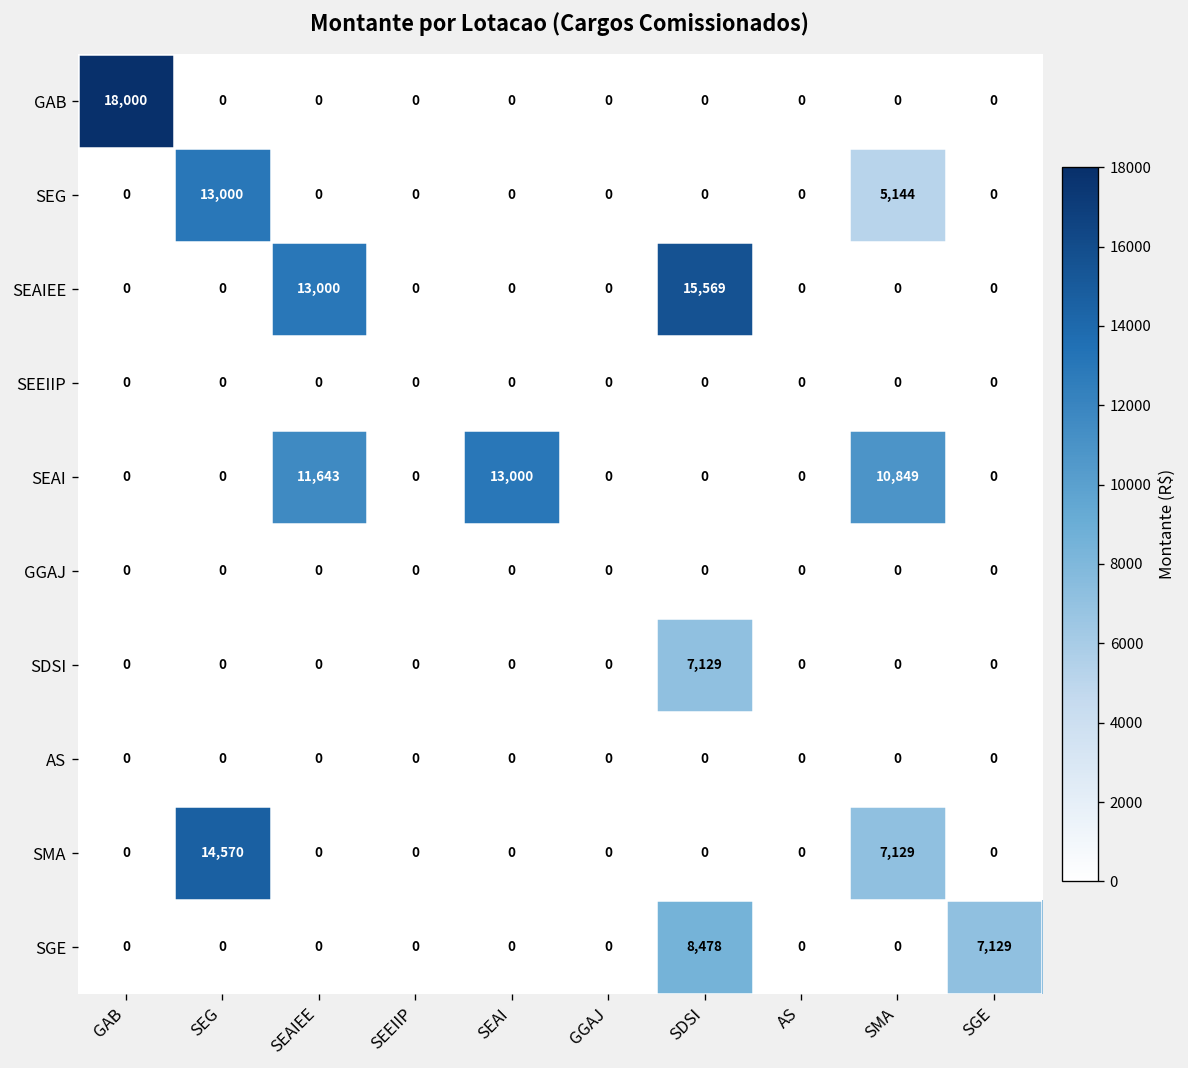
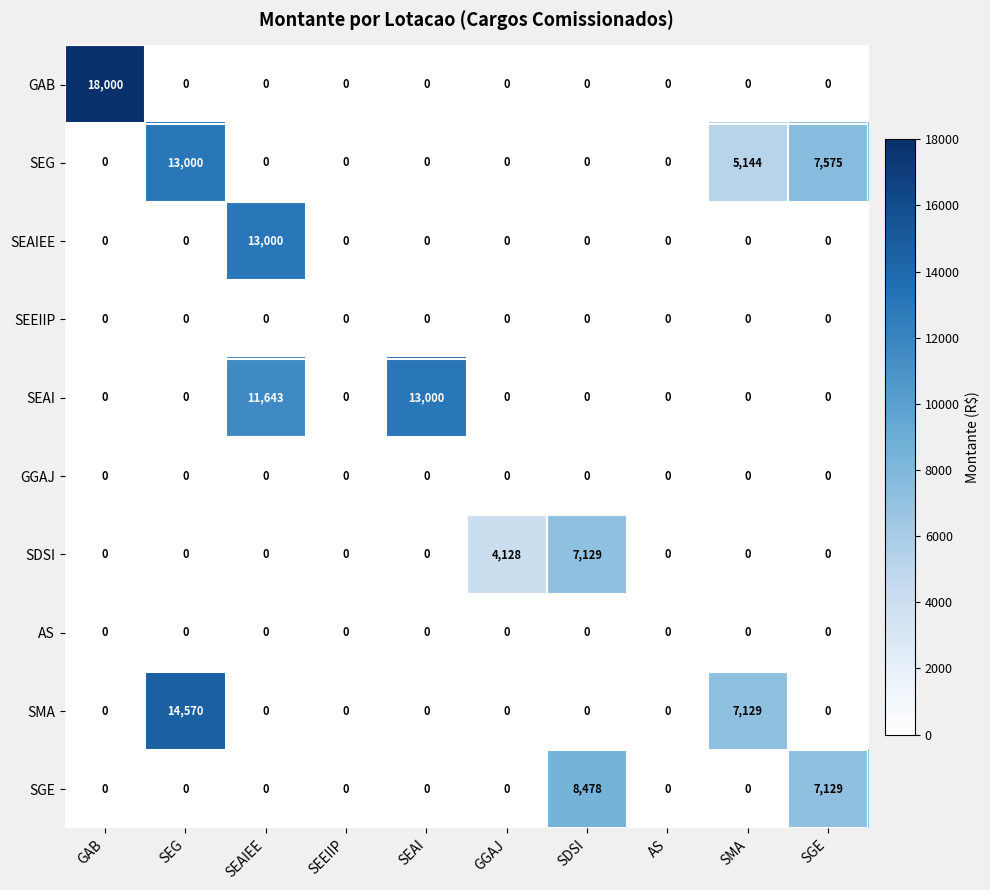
  {
    "GAB": {
      "GAB": "18,000",
      "SEG": "0",
      "SEAIEE": "0",
      "SEEIIP": "0",
      "SEAI": "0",
      "GGAJ": "0",
      "SDSI": "0",
      "AS": "0",
      "SMA": "0",
      "SGE": "0"
    },
    "SEG": {
      "GAB": "0",
      "SEG": "13,000",
      "SEAIEE": "0",
      "SEEIIP": "0",
      "SEAI": "0",
      "GGAJ": "0",
      "SDSI": "0",
      "AS": "0",
      "SMA": "5,144",
-     "SGE": "0"
+     "SGE": "7,575"
    },
    "SEAIEE": {
      "GAB": "0",
      "SEG": "0",
      "SEAIEE": "13,000",
      "SEEIIP": "0",
      "SEAI": "0",
      "GGAJ": "0",
-     "SDSI": "15,569",
+     "SDSI": "0",
      "AS": "0",
      "SMA": "0",
      "SGE": "0"
    },
    "SEEIIP": {
      "GAB": "0",
      "SEG": "0",
      "SEAIEE": "0",
      "SEEIIP": "0",
      "SEAI": "0",
      "GGAJ": "0",
      "SDSI": "0",
      "AS": "0",
      "SMA": "0",
      "SGE": "0"
    },
    "SEAI": {
      "GAB": "0",
      "SEG": "0",
      "SEAIEE": "11,643",
      "SEEIIP": "0",
      "SEAI": "13,000",
      "GGAJ": "0",
      "SDSI": "0",
      "AS": "0",
-     "SMA": "10,849",
+     "SMA": "0",
      "SGE": "0"
    },
    "GGAJ": {
      "GAB": "0",
      "SEG": "0",
      "SEAIEE": "0",
      "SEEIIP": "0",
      "SEAI": "0",
      "GGAJ": "0",
      "SDSI": "0",
      "AS": "0",
      "SMA": "0",
      "SGE": "0"
    },
    "SDSI": {
      "GAB": "0",
      "SEG": "0",
      "SEAIEE": "0",
      "SEEIIP": "0",
      "SEAI": "0",
-     "GGAJ": "0",
+     "GGAJ": "4,128",
      "SDSI": "7,129",
      "AS": "0",
      "SMA": "0",
      "SGE": "0"
    },
    "AS": {
      "GAB": "0",
      "SEG": "0",
      "SEAIEE": "0",
      "SEEIIP": "0",
      "SEAI": "0",
      "GGAJ": "0",
      "SDSI": "0",
      "AS": "0",
      "SMA": "0",
      "SGE": "0"
    },
    "SMA": {
      "GAB": "0",
      "SEG": "14,570",
      "SEAIEE": "0",
      "SEEIIP": "0",
      "SEAI": "0",
      "GGAJ": "0",
      "SDSI": "0",
      "AS": "0",
      "SMA": "7,129",
      "SGE": "0"
    },
    "SGE": {
      "GAB": "0",
      "SEG": "0",
      "SEAIEE": "0",
      "SEEIIP": "0",
      "SEAI": "0",
      "GGAJ": "0",
      "SDSI": "8,478",
      "AS": "0",
      "SMA": "0",
      "SGE": "7,129"
    }
  }
